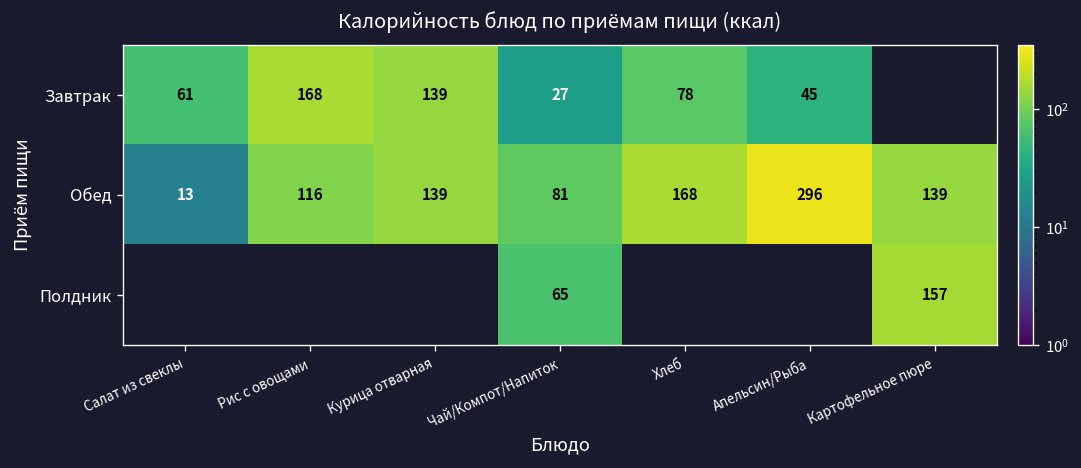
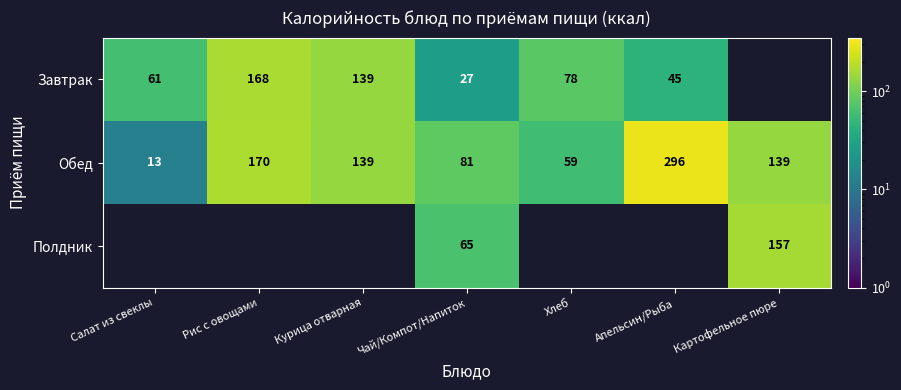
  {
    "Завтрак": {
      "Салат из свеклы": 61,
      "Рис с овощами": 168,
      "Курица отварная": 139,
      "Чай/Компот/Напиток": 27,
      "Хлеб": 78,
      "Апельсин/Рыба": 45
    },
    "Обед": {
      "Салат из свеклы": 13,
-     "Рис с овощами": 116,
+     "Рис с овощами": 170,
      "Курица отварная": 139,
      "Чай/Компот/Напиток": 81,
-     "Хлеб": 168,
+     "Хлеб": 59,
      "Апельсин/Рыба": 296,
      "Картофельное пюре": 139
    },
    "Полдник": {
      "Чай/Компот/Напиток": 65,
      "Картофельное пюре": 157
    }
  }
